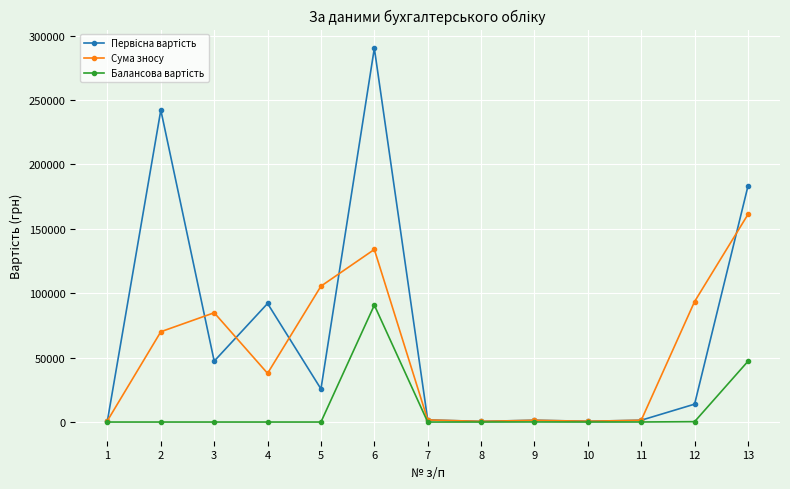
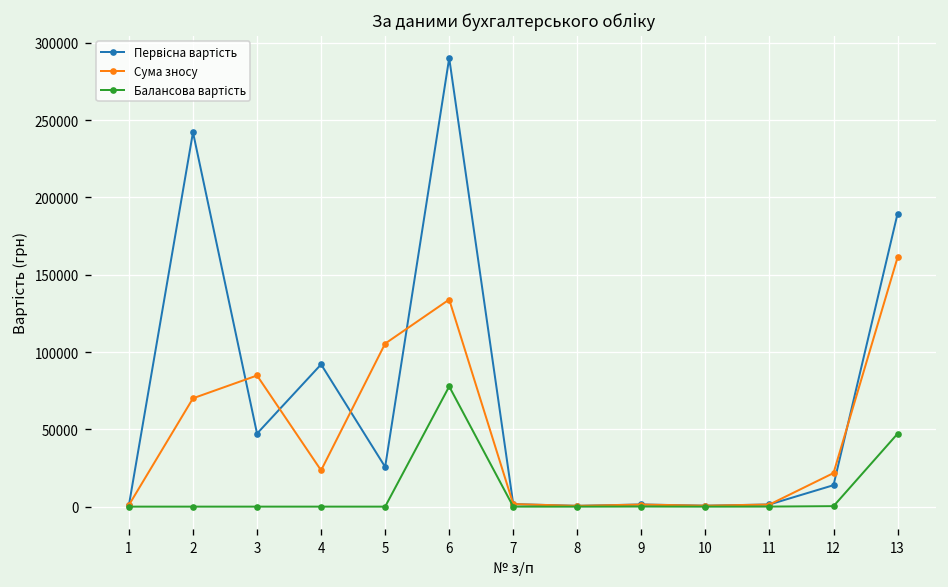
  {
    "Первісна вартість": {
      "2": 242000,
      "3": 47000,
      "4": 92000,
      "5": 26000,
      "6": 290000,
      "12": 14000,
-     "13": 183000
+     "13": 190000
    },
    "Сума зносу": {
      "2": 70000,
      "3": 85000,
-     "4": 38000,
+     "4": 23000,
      "5": 105000,
      "6": 134000,
-     "12": 94000,
+     "12": 22000,
      "13": 161000
    },
    "Балансова вартість": {
      "2": 0,
      "3": 0,
      "4": 0,
      "5": 0,
-     "6": 91000,
+     "6": 78000,
      "12": 0,
      "13": 47000
    }
  }
